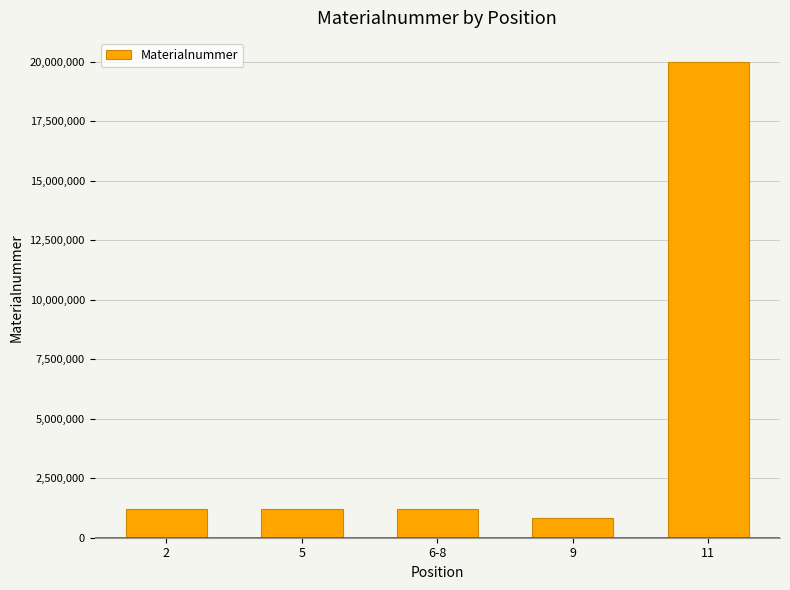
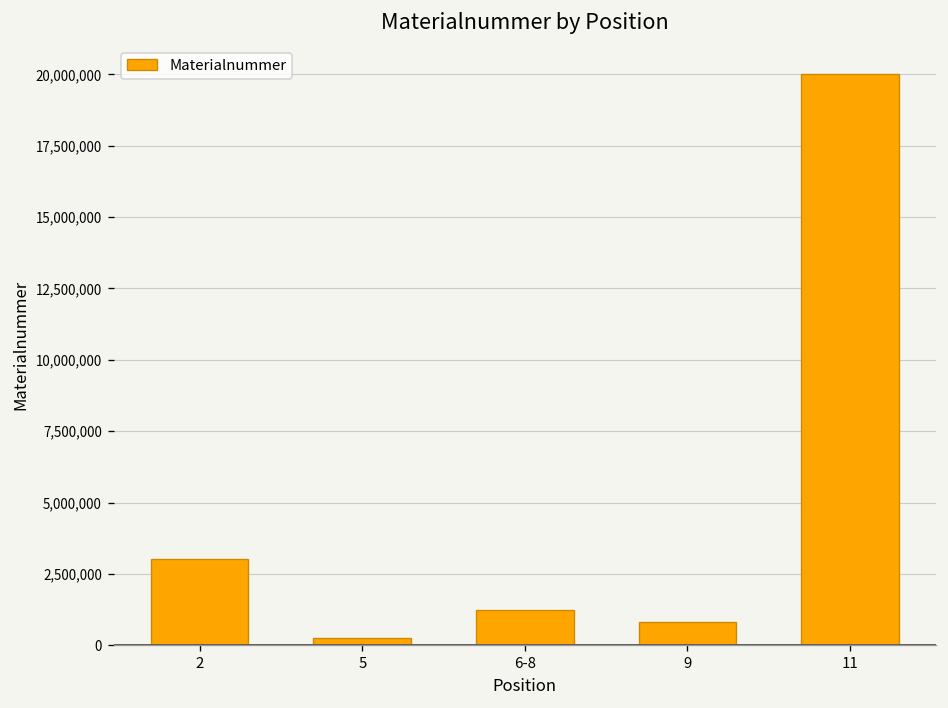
  {
-   "2": "1,200,000",
-   "5": "1,200,000",
+   "2": "3,000,000",
+   "5": "300,000",
    "6-8": "1,200,000",
    "9": "800,000",
    "11": "20,000,000"
  }
